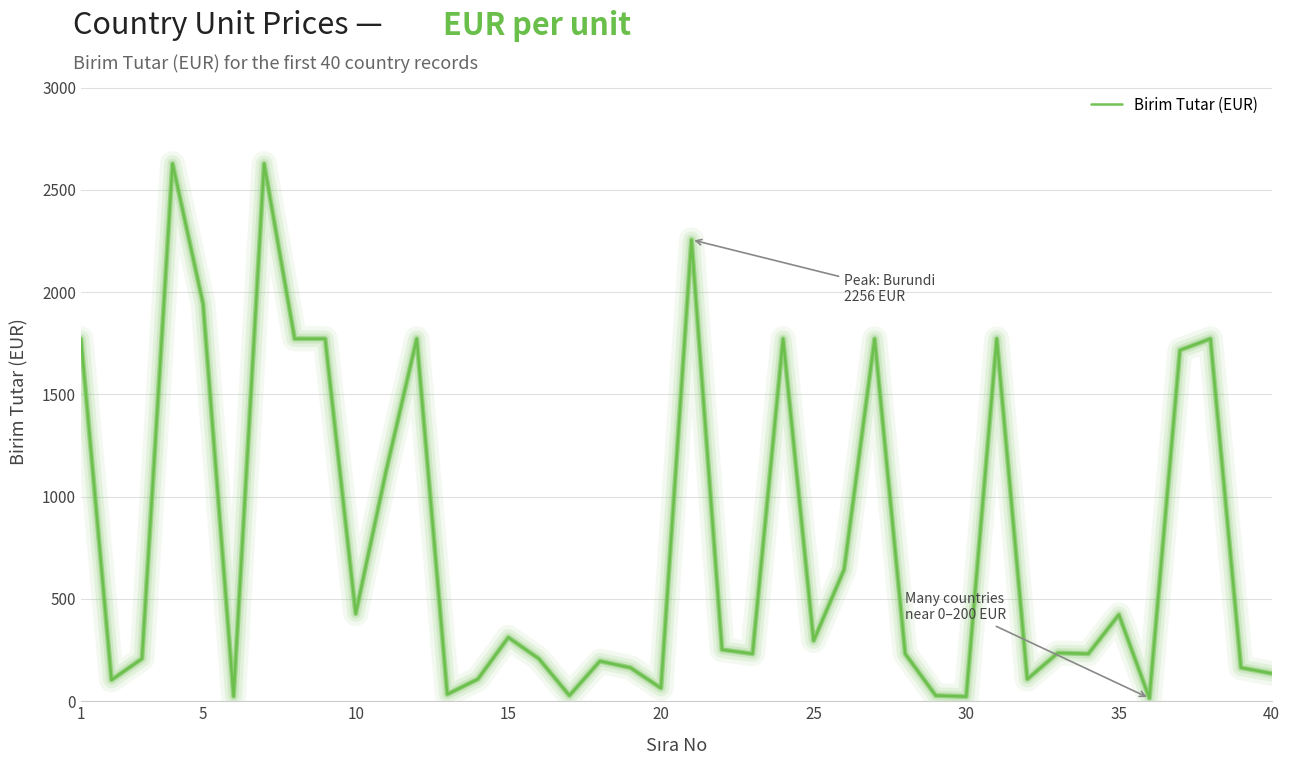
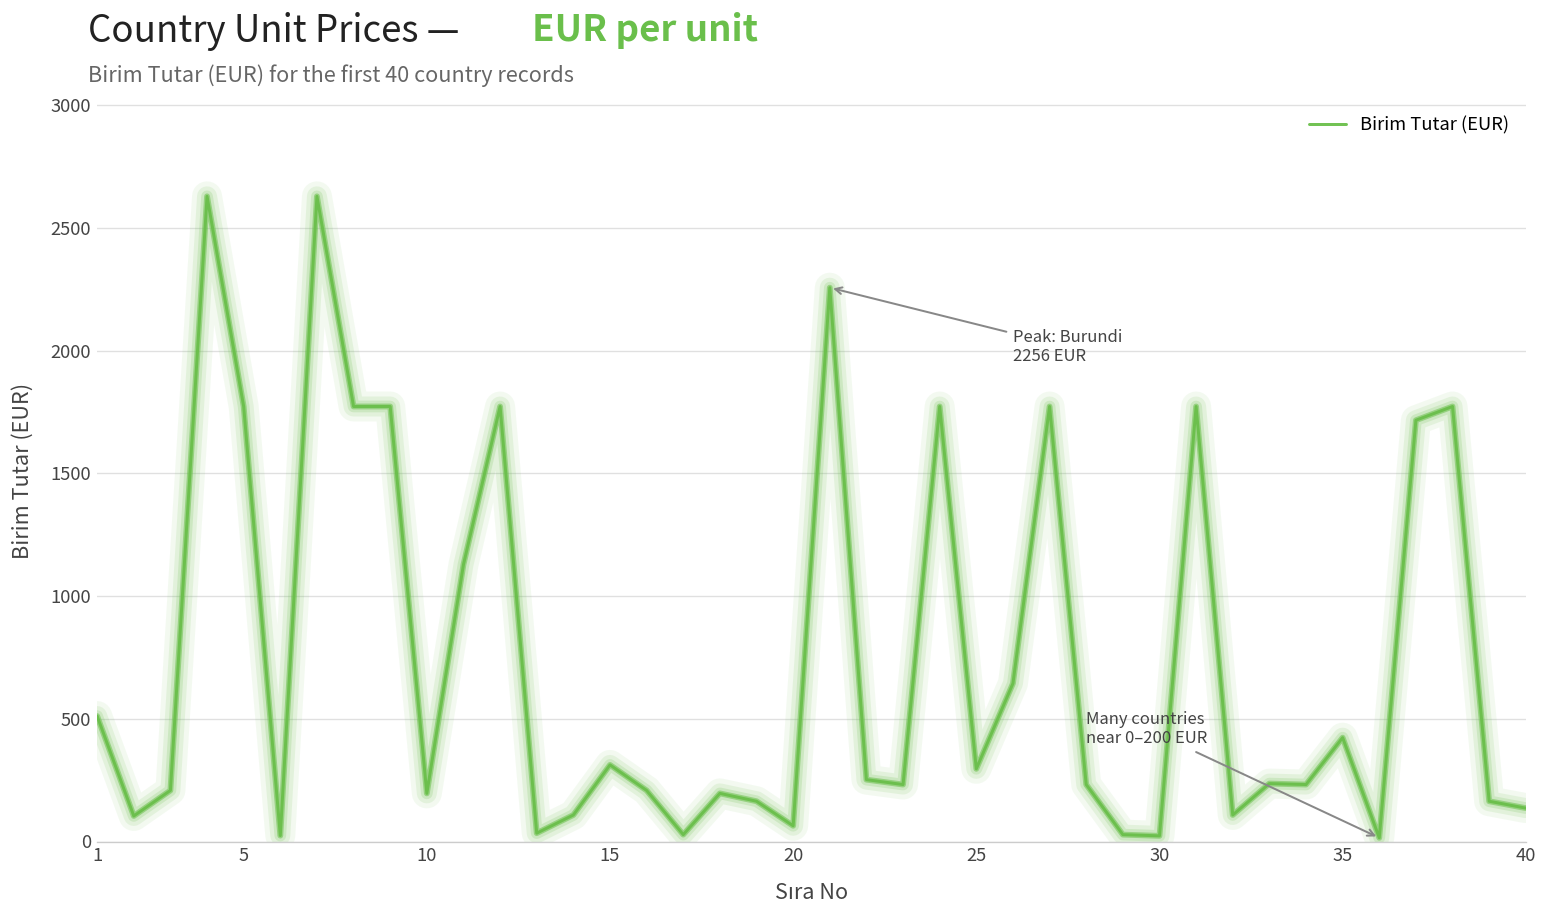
  {
-   "1": 1770,
-   "5": 1940,
-   "10": 430,
+   "1": 510,
+   "5": 1770,
+   "10": 200,
    "15": 310,
    "20": 60,
    "25": 300,
    "40": 140
  }
